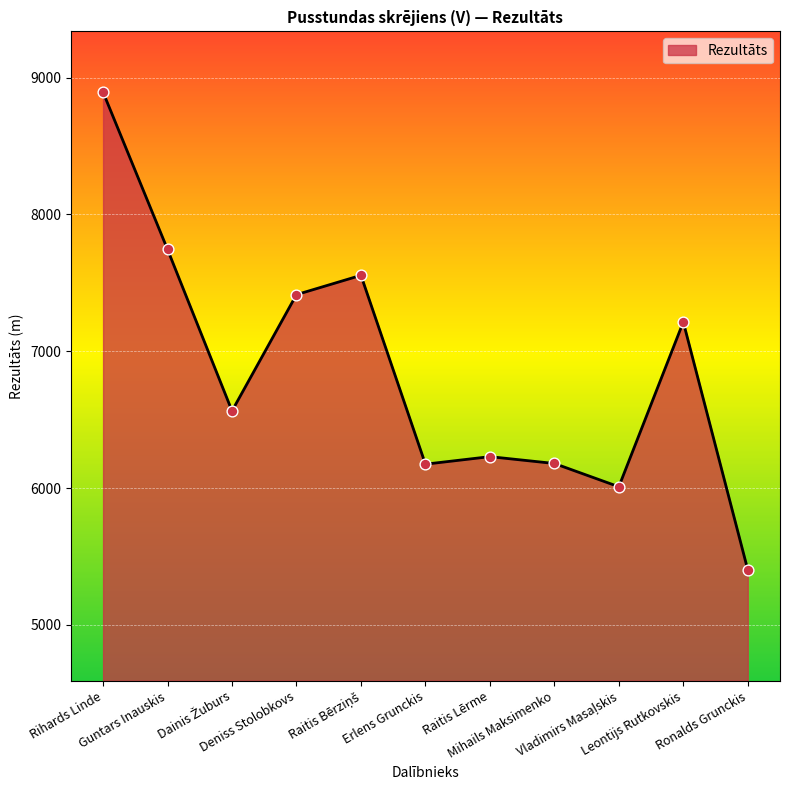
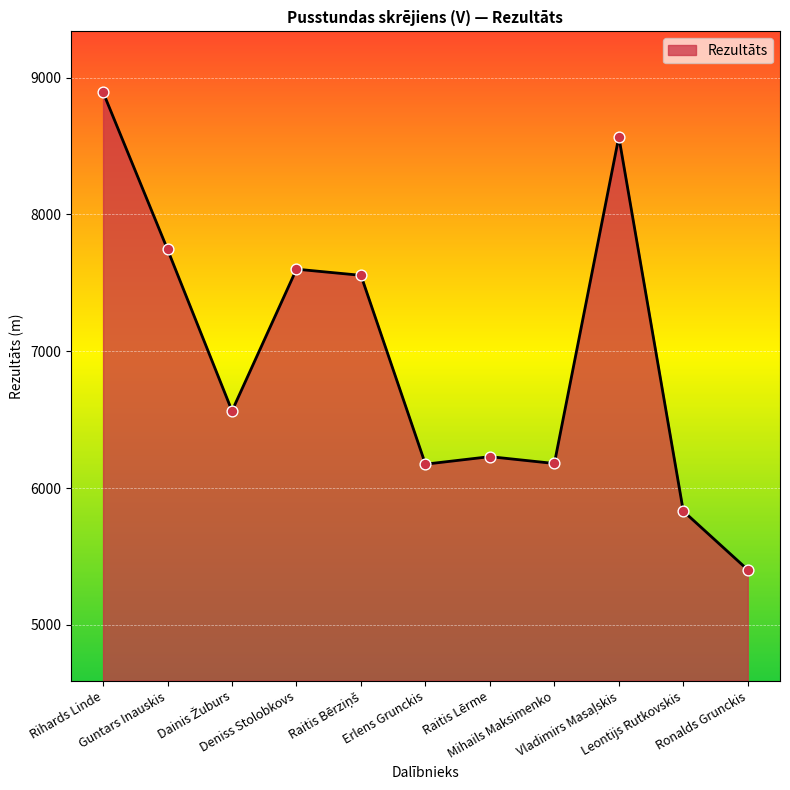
  {
    "Rihards Linde": 8890,
    "Guntars Inauskis": 7740,
    "Dainis Žuburs": 6560,
-   "Deniss Stolobkovs": 7410,
+   "Deniss Stolobkovs": 7600,
    "Raitis Bērziņš": 7560,
    "Erlens Grunckis": 6180,
    "Raitis Lērme": 6230,
    "Mihails Maksimenko": 6180,
-   "Vladimirs Masaļskis": 6010,
-   "Leontijs Rutkovskis": 7210,
+   "Vladimirs Masaļskis": 8570,
+   "Leontijs Rutkovskis": 5830,
    "Ronalds Grunckis": 5400
  }
